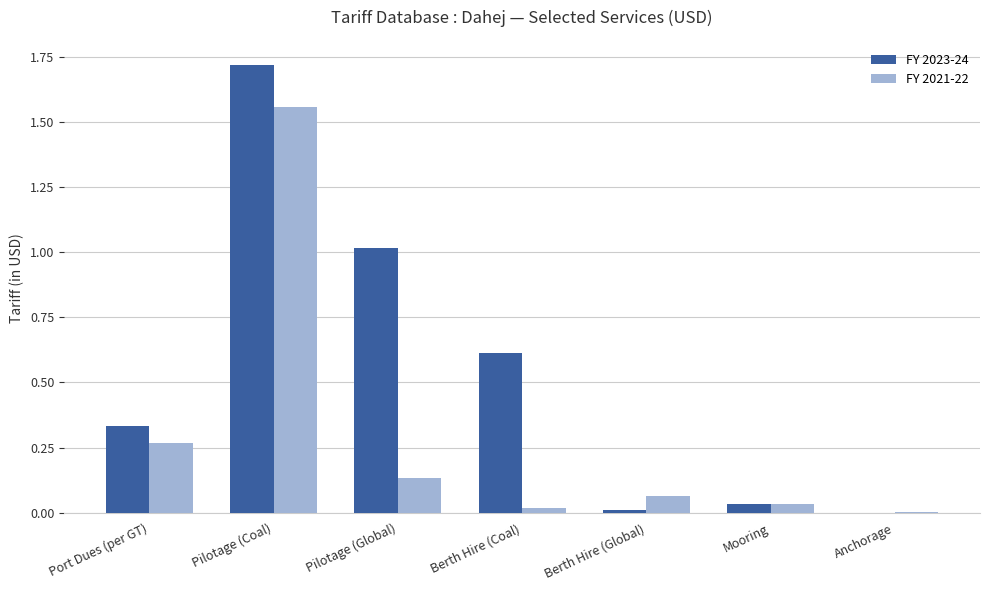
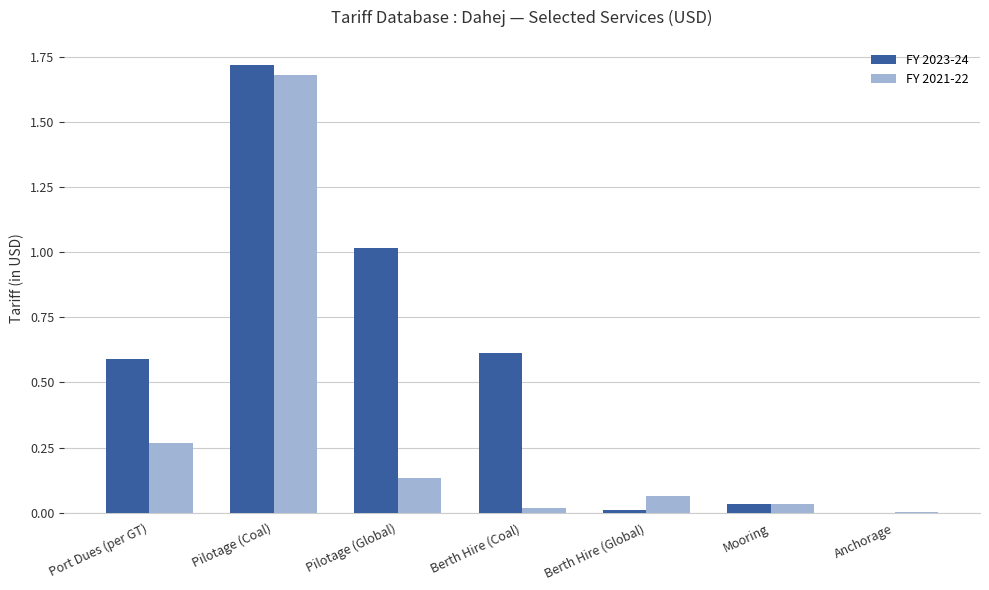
  {
    "FY 2023-24": {
-     "Port Dues (per GT)": 0.33,
+     "Port Dues (per GT)": 0.59,
      "Pilotage (Coal)": 1.72,
      "Pilotage (Global)": 1.02,
      "Berth Hire (Coal)": 0.61,
      "Berth Hire (Global)": 0.01,
      "Mooring": 0.03,
      "Anchorage": 0.00
    },
    "FY 2021-22": {
      "Port Dues (per GT)": 0.27,
-     "Pilotage (Coal)": 1.56,
+     "Pilotage (Coal)": 1.68,
      "Pilotage (Global)": 0.13,
      "Berth Hire (Coal)": 0.02,
      "Berth Hire (Global)": 0.06,
      "Mooring": 0.03
    }
  }
